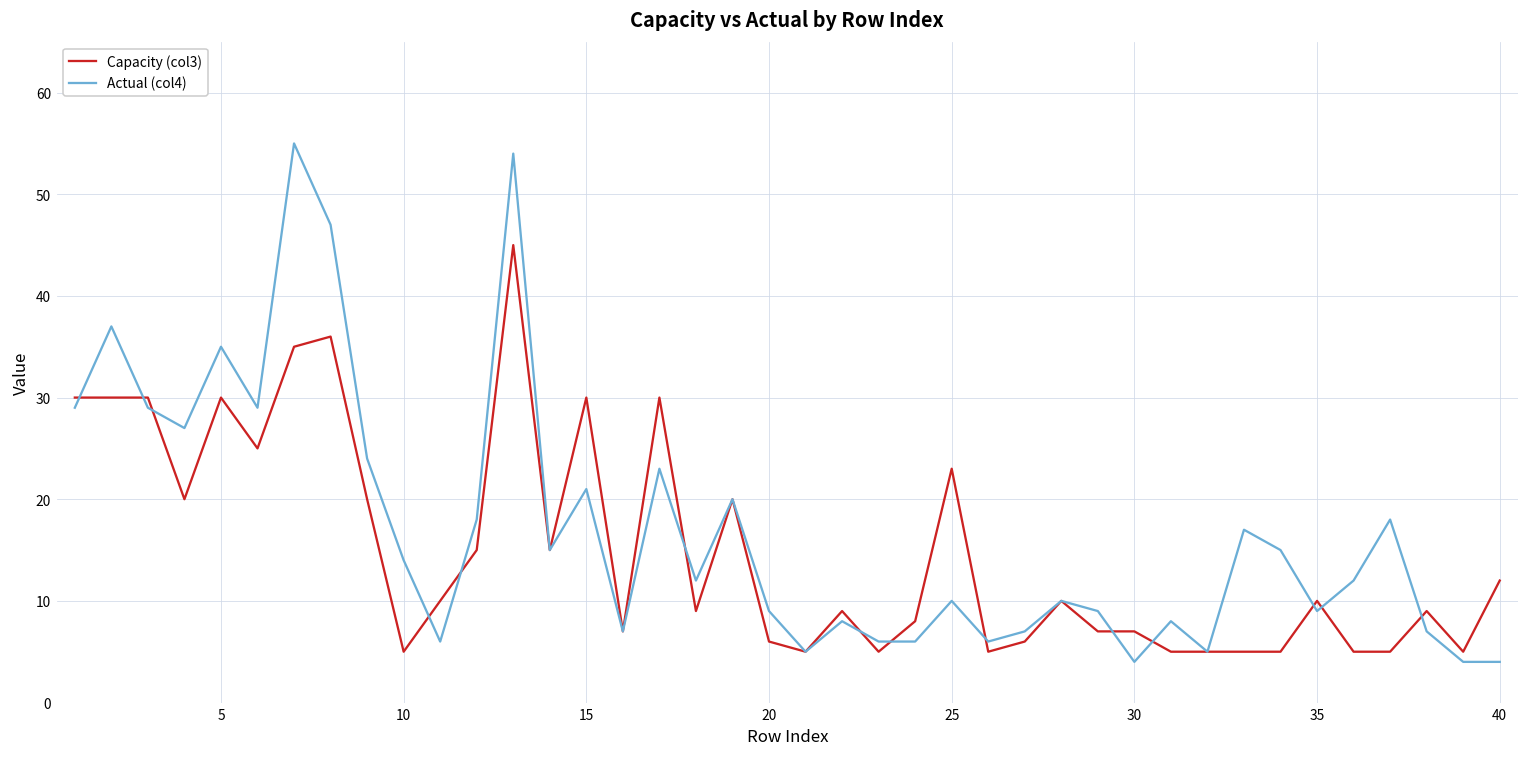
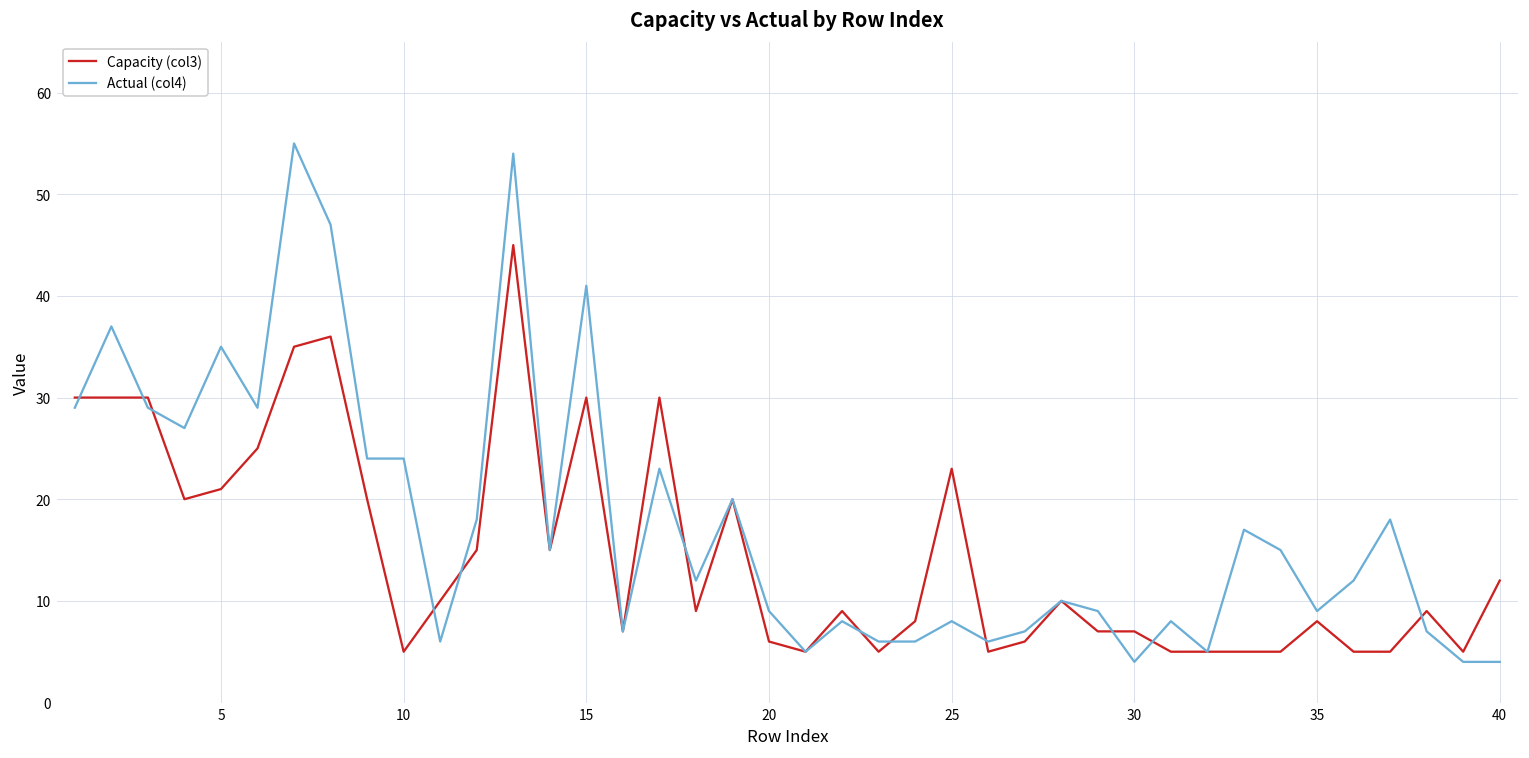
  {
    "Capacity (col3)": {
-     "5": 30,
+     "5": 21,
      "10": 5,
      "15": 30,
      "20": 6,
      "25": 23,
      "30": 7,
-     "35": 10,
+     "35": 8,
      "40": 12
    },
    "Actual (col4)": {
      "5": 35,
-     "10": 14,
-     "15": 21,
+     "10": 24,
+     "15": 41,
      "20": 9,
-     "25": 10,
+     "25": 8,
      "30": 4,
      "35": 9,
      "40": 4
    }
  }
